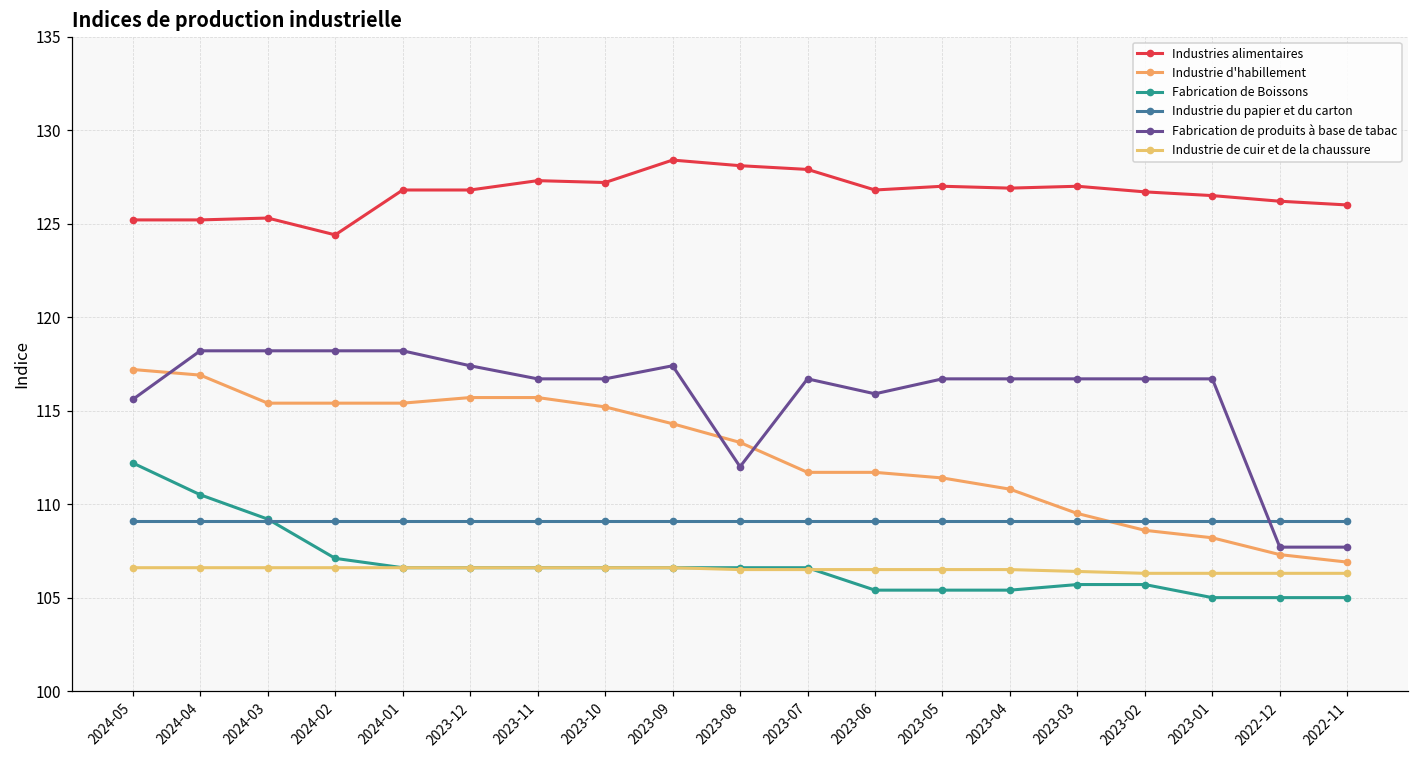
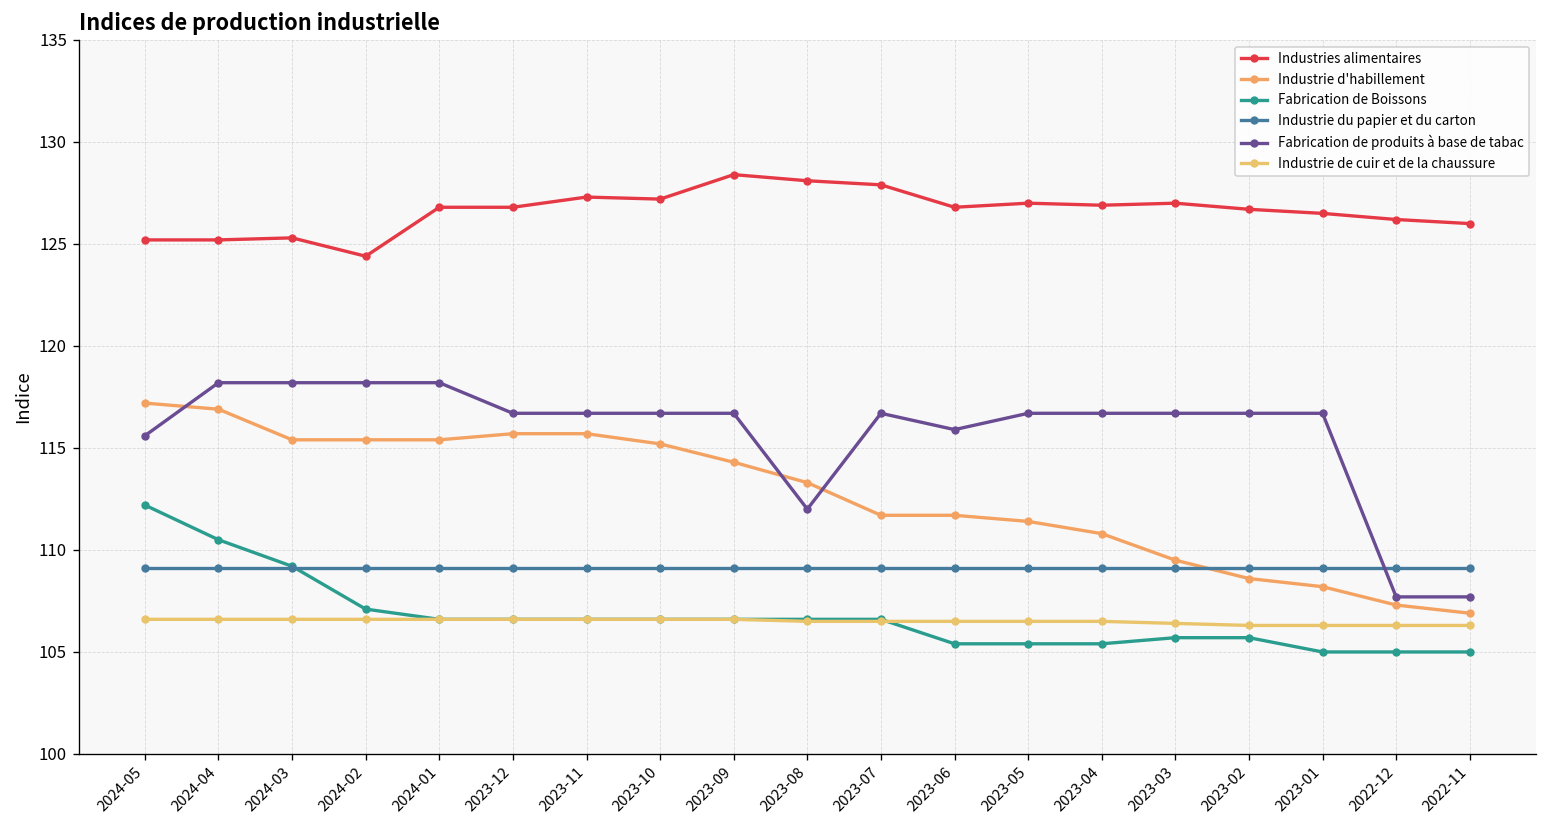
  {
    "Industries alimentaires": {
      "2024-05": 125.2,
      "2024-04": 125.2,
      "2024-03": 125.3,
      "2024-02": 124.4,
      "2024-01": 126.8,
      "2023-12": 126.8,
      "2023-11": 127.3,
      "2023-10": 127.2,
      "2023-09": 128.4,
      "2023-08": 128.1,
      "2023-07": 127.9,
      "2023-06": 126.8,
      "2023-05": 127.0,
      "2023-04": 126.9,
      "2023-03": 127.0,
      "2023-02": 126.7,
      "2023-01": 126.5,
      "2022-12": 126.2,
      "2022-11": 126.0
    },
    "Fabrication de produits à base de tabac": {
      "2024-05": 115.6,
      "2024-04": 118.2,
      "2024-03": 118.2,
      "2024-02": 118.2,
      "2024-01": 118.2,
-     "2023-12": 117.4,
+     "2023-12": 116.7,
      "2023-11": 116.7,
      "2023-10": 116.7,
-     "2023-09": 117.4,
+     "2023-09": 116.7,
      "2023-08": 112.0,
      "2023-07": 116.7,
      "2023-06": 115.9,
      "2023-05": 116.7,
      "2023-04": 116.7,
      "2023-03": 116.7,
      "2023-02": 116.7,
      "2023-01": 116.7,
      "2022-12": 107.7,
      "2022-11": 107.7
    }
  }
